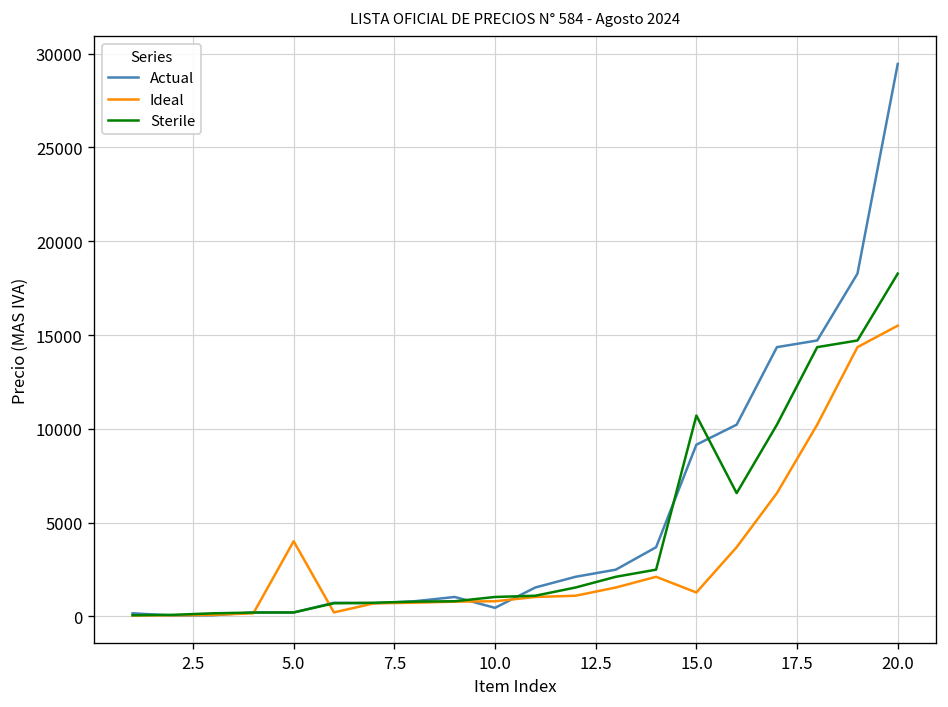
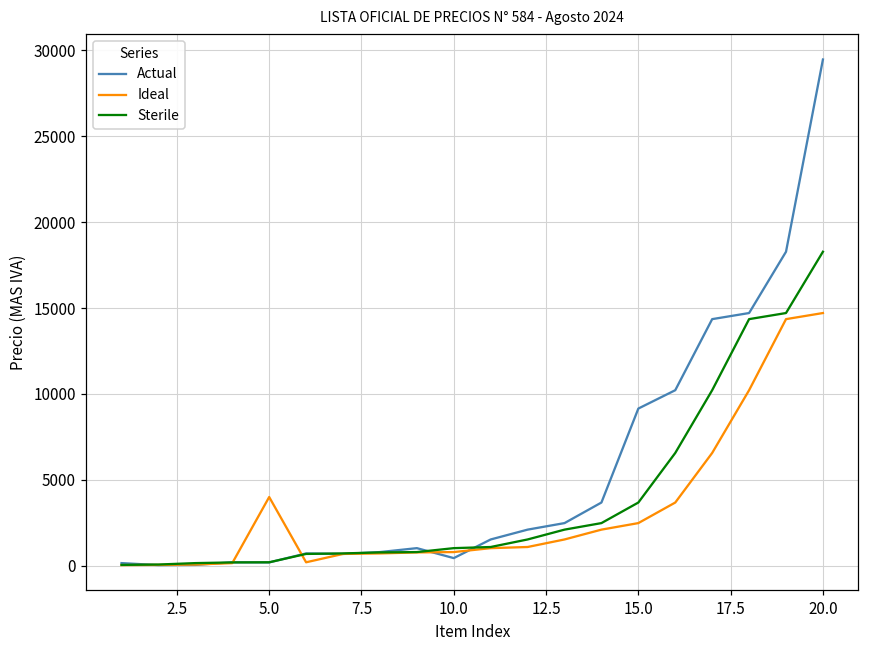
  {
    "Actual": {
      "10.0": 500,
      "15.0": 9200,
      "20.0": 29500
    },
    "Ideal": {
      "5.0": 4000,
      "10.0": 800,
-     "15.0": 1300,
-     "20.0": 15500
+     "15.0": 2500,
+     "20.0": 14700
    },
    "Sterile": {
      "10.0": 1000,
-     "15.0": 10700,
+     "15.0": 3700,
      "20.0": 18300
    }
  }
